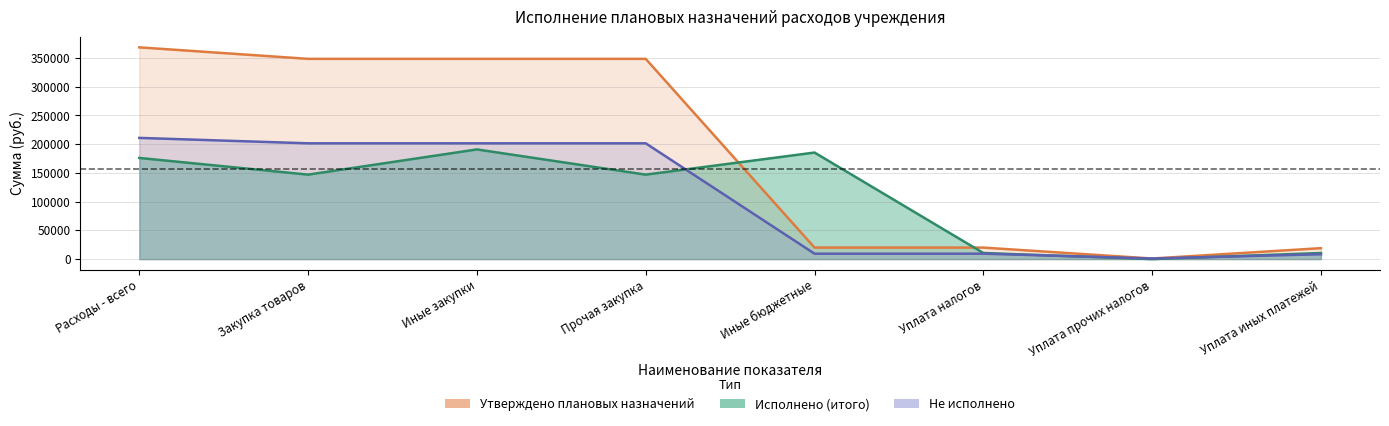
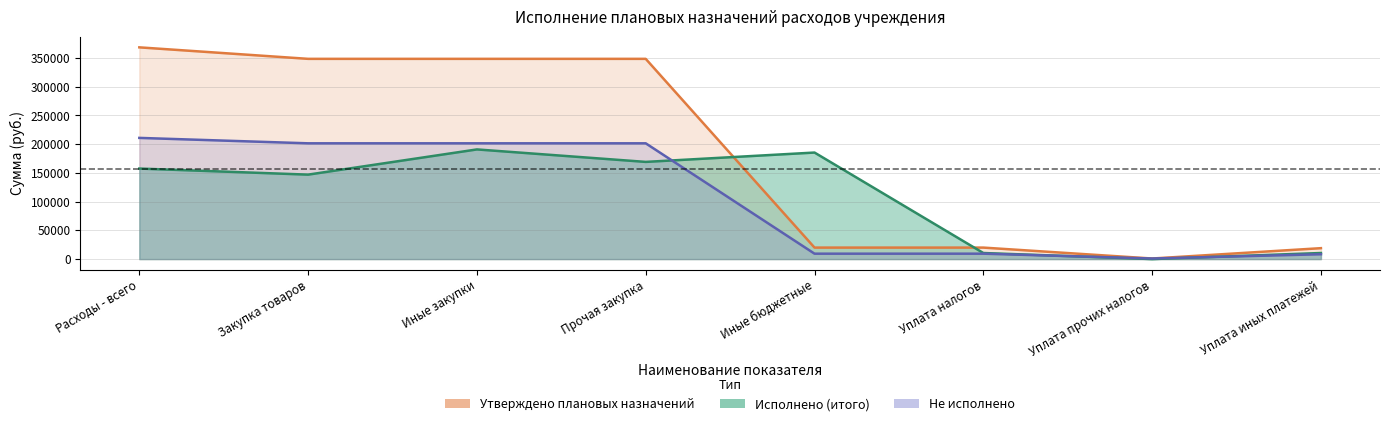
  {
    "Исполнено (итого)": {
-     "Расходы - всего": 180000,
+     "Расходы - всего": 160000,
      "Закупка товаров": 150000,
      "Иные закупки": 190000,
-     "Прочая закупка": 150000,
+     "Прочая закупка": 170000,
      "Иные бюджетные": 190000
    }
  }
